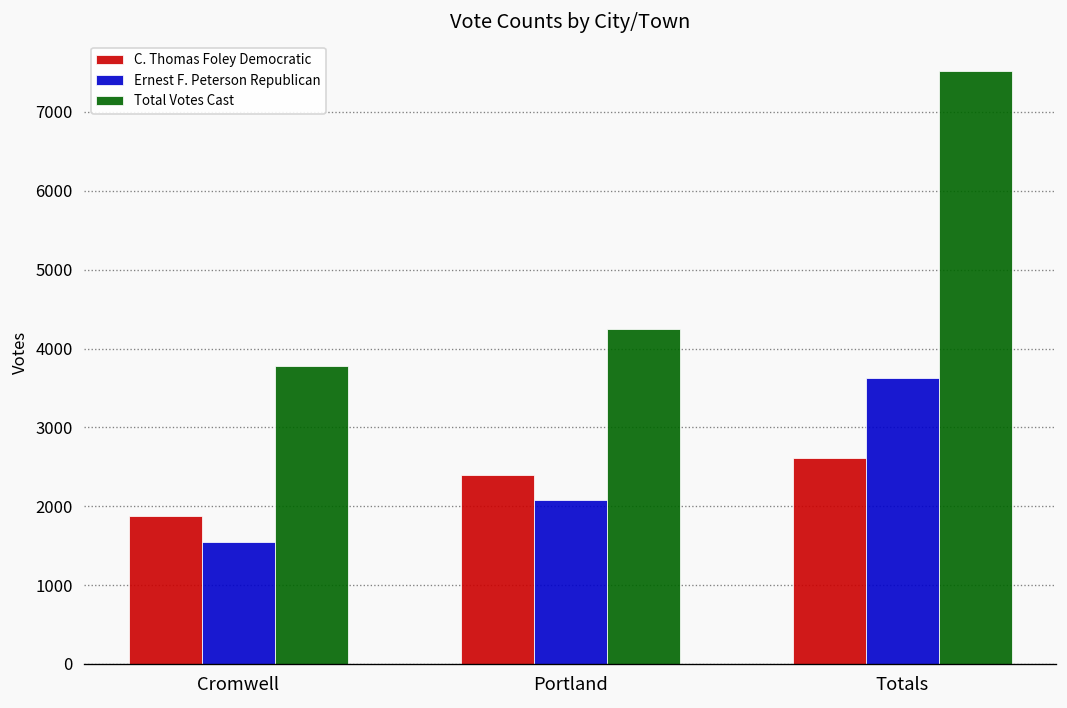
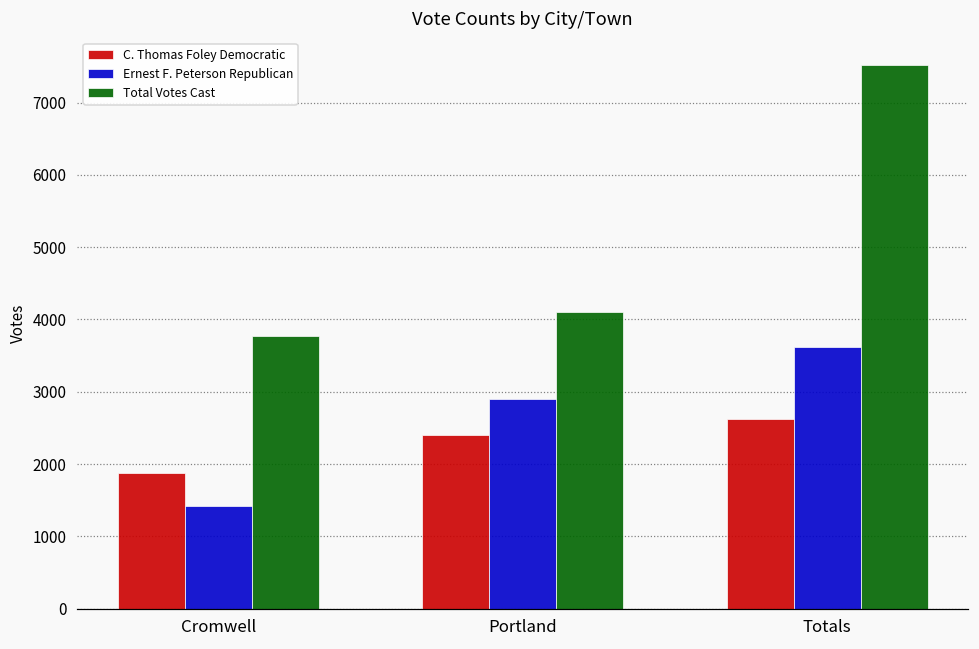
  {
    "C. Thomas Foley Democratic": {
      "Cromwell": 1900,
      "Portland": 2400,
      "Totals": 2600
    },
    "Ernest F. Peterson Republican": {
-     "Cromwell": 1500,
-     "Portland": 2100,
+     "Cromwell": 1400,
+     "Portland": 2900,
      "Totals": 3600
    },
    "Total Votes Cast": {
      "Cromwell": 3800,
-     "Portland": 4300,
+     "Portland": 4100,
      "Totals": 7500
    }
  }
